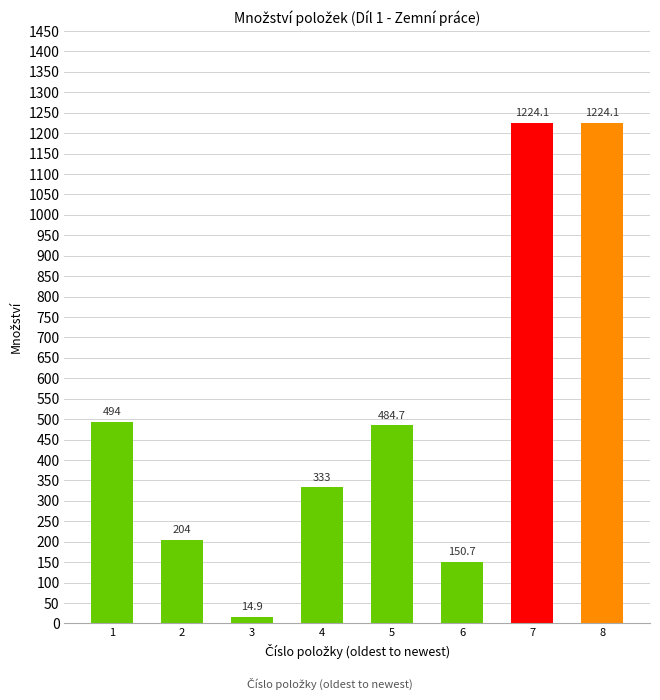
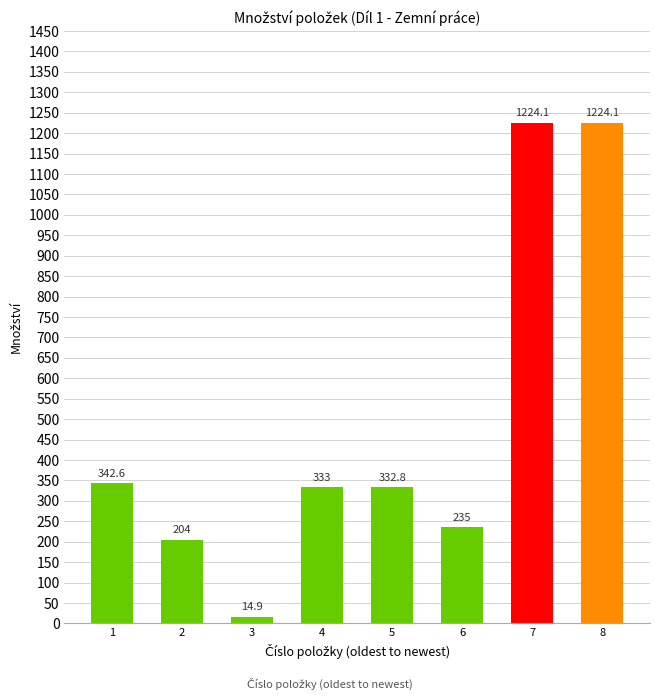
  {
-   "1": 494,
+   "1": 342.6,
    "2": 204,
    "3": 14.9,
    "4": 333,
-   "5": 484.7,
-   "6": 150.7,
+   "5": 332.8,
+   "6": 235,
    "7": 1224.1,
    "8": 1224.1
  }
